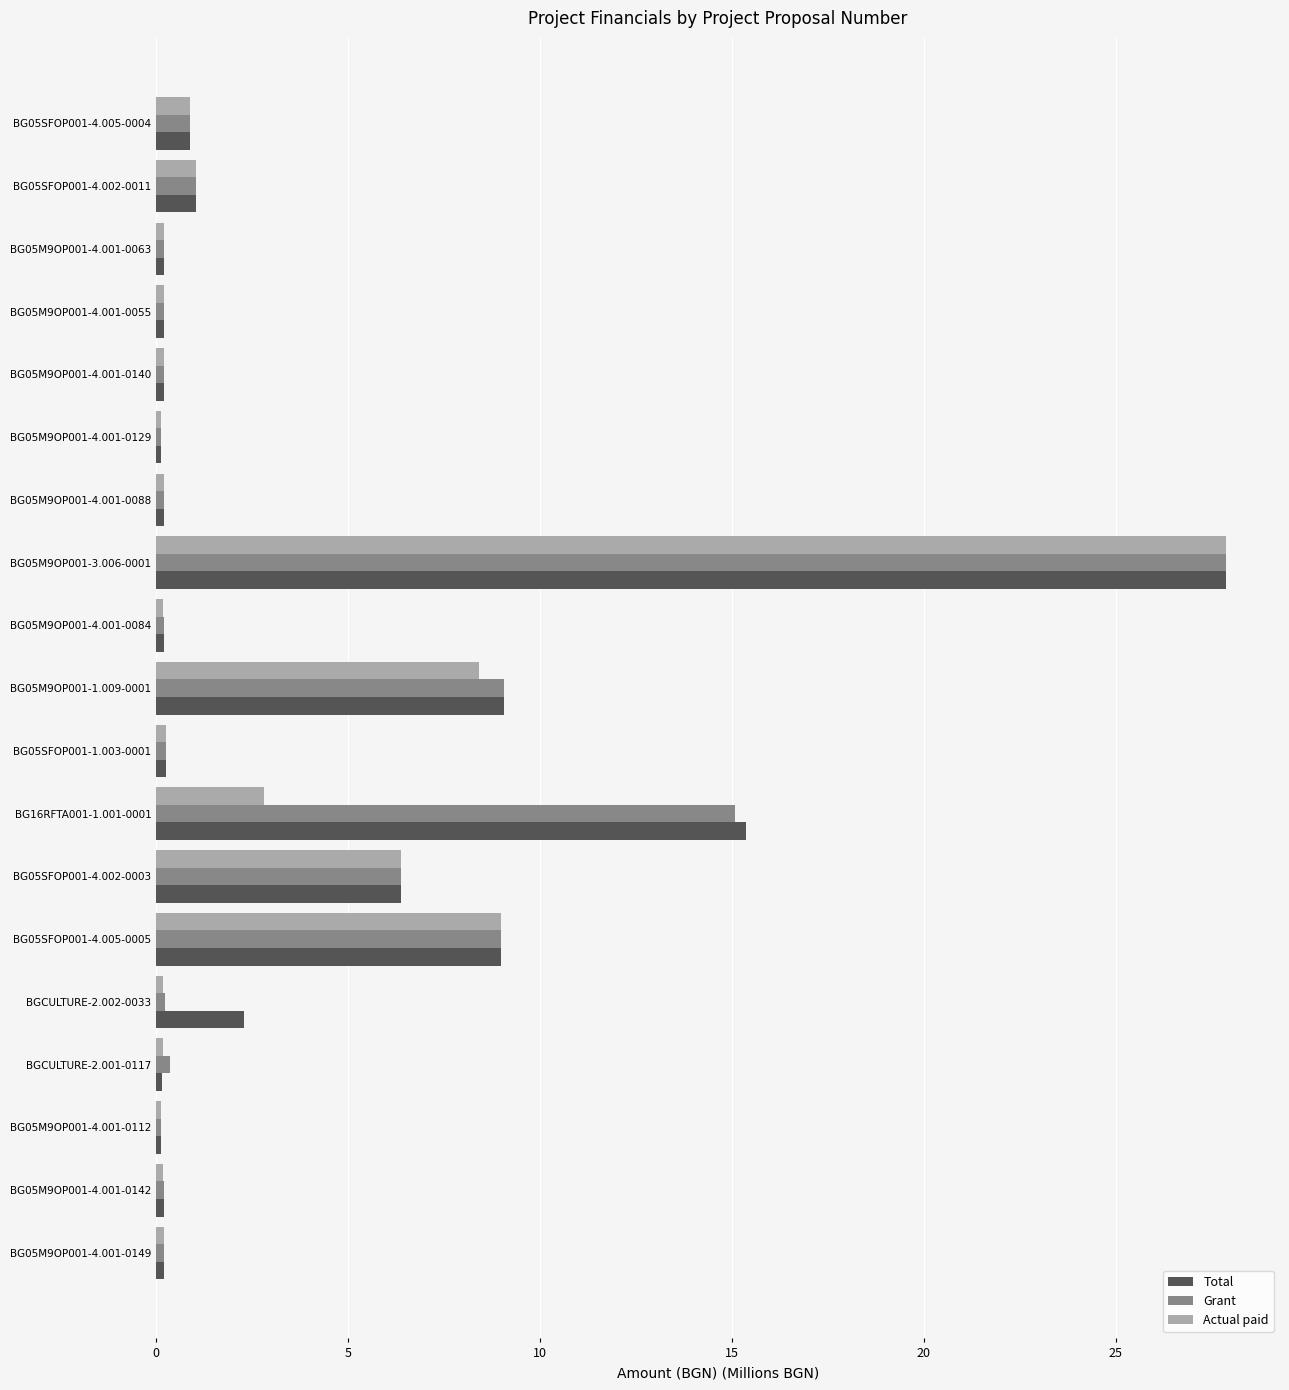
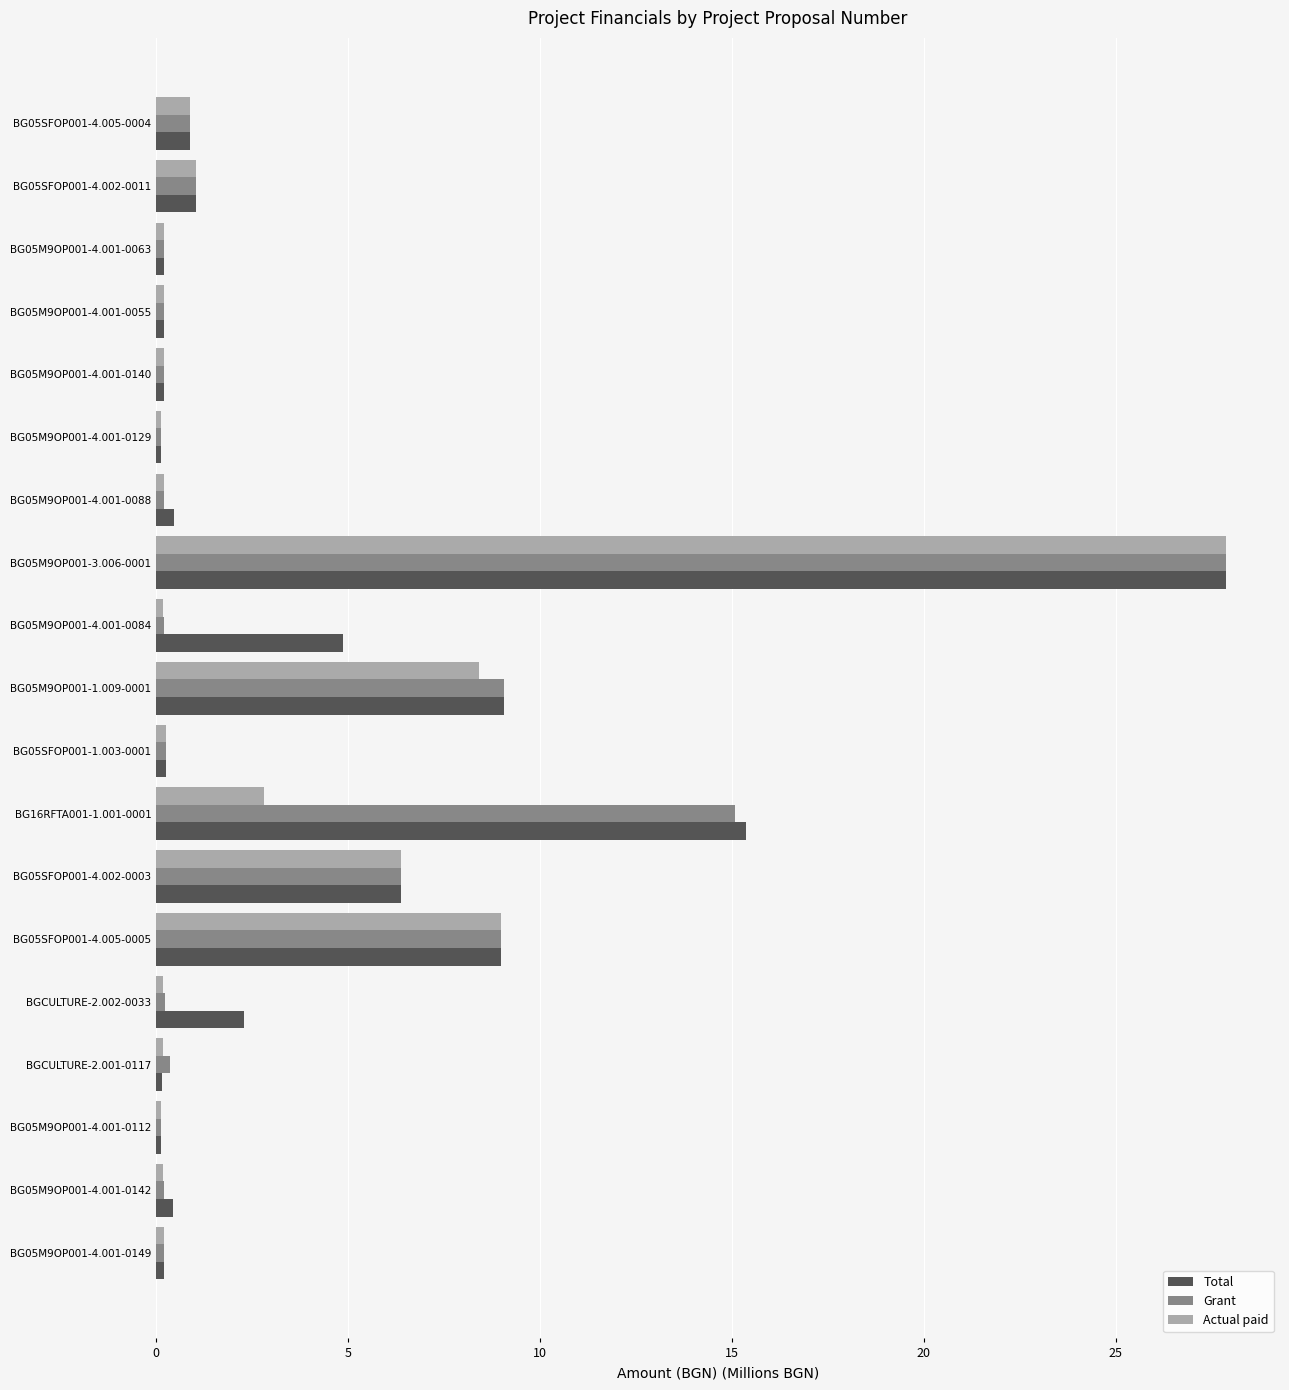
  {
    "Total": {
      "BG05SFOP001-4.005-0004": 0.9,
      "BG05SFOP001-4.002-0011": 1.0,
      "BG05M9OP001-4.001-0063": 0.2,
      "BG05M9OP001-4.001-0055": 0.2,
      "BG05M9OP001-4.001-0140": 0.2,
      "BG05M9OP001-4.001-0129": 0.1,
-     "BG05M9OP001-4.001-0088": 0.2,
+     "BG05M9OP001-4.001-0088": 0.5,
      "BG05M9OP001-3.006-0001": 27.9,
-     "BG05M9OP001-4.001-0084": 0.2,
+     "BG05M9OP001-4.001-0084": 4.9,
      "BG05M9OP001-1.009-0001": 9.1,
      "BG05SFOP001-1.003-0001": 0.2,
      "BG16RFTA001-1.001-0001": 15.4,
      "BG05SFOP001-4.002-0003": 6.4,
      "BG05SFOP001-4.005-0005": 9.0,
      "BGCULTURE-2.002-0033": 2.3,
      "BGCULTURE-2.001-0117": 0.1,
      "BG05M9OP001-4.001-0112": 0.1,
-     "BG05M9OP001-4.001-0142": 0.2,
+     "BG05M9OP001-4.001-0142": 0.4,
      "BG05M9OP001-4.001-0149": 0.2
    }
  }
